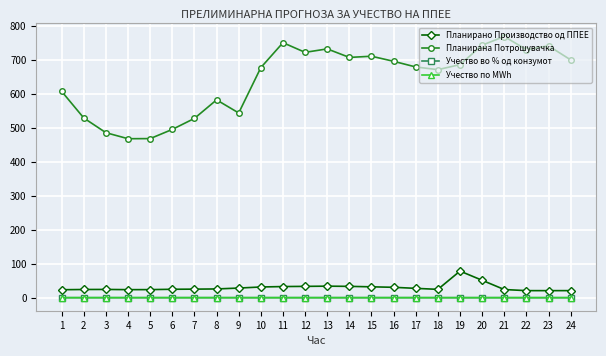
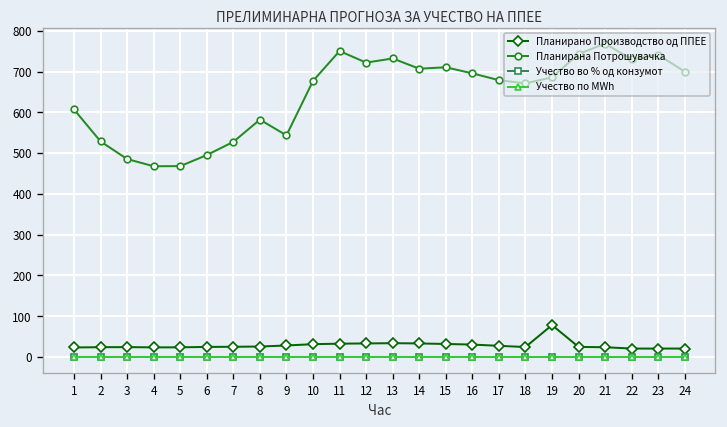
  {
    "Планирано Производство од ППЕЕ": {
      "1": 20,
      "2": 20,
      "3": 20,
      "4": 20,
      "5": 20,
      "6": 20,
      "7": 30,
      "8": 30,
      "9": 30,
      "10": 30,
      "11": 30,
      "12": 30,
      "13": 30,
      "14": 30,
      "15": 30,
      "16": 30,
      "17": 30,
      "18": 20,
      "19": 80,
-     "20": 50,
+     "20": 20,
      "21": 20,
      "22": 20,
      "23": 20,
      "24": 20
    },
    "Планирана Потрошувачка": {
      "1": 610,
      "2": 530,
      "3": 490,
      "4": 470,
      "5": 470,
      "6": 500,
      "7": 530,
      "8": 580,
      "9": 540,
      "10": 680,
      "11": 750,
      "12": 720,
      "13": 730,
      "14": 710,
      "15": 710,
      "16": 700,
      "17": 680
    },
    "Учество по MWh": {
      "1": 0,
      "2": 0,
      "3": 0,
      "4": 0,
      "5": 0,
      "6": 0,
      "7": 0,
      "8": 0,
      "9": 0,
      "10": 0,
      "11": 0,
      "12": 0,
      "13": 0,
      "14": 0,
      "15": 0,
      "16": 0,
      "17": 0,
      "18": 0,
      "19": 0,
      "20": 0,
      "21": 0,
      "22": 0,
      "23": 0,
      "24": 0
    }
  }
